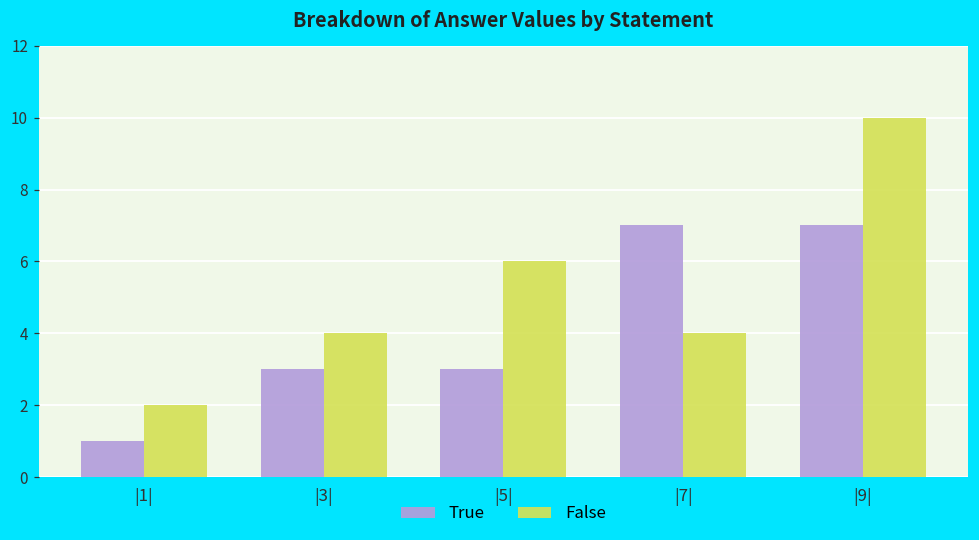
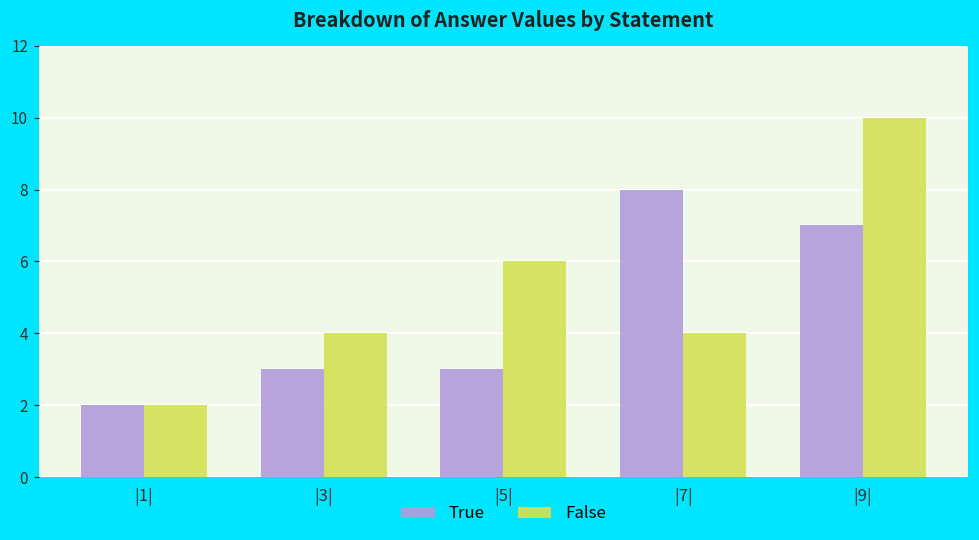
  {
    "True": {
-     "|1|": 1,
+     "|1|": 2,
      "|3|": 3,
      "|5|": 3,
-     "|7|": 7,
+     "|7|": 8,
      "|9|": 7
    },
    "False": {
      "|1|": 2,
      "|3|": 4,
      "|5|": 6,
      "|7|": 4,
      "|9|": 10
    }
  }
